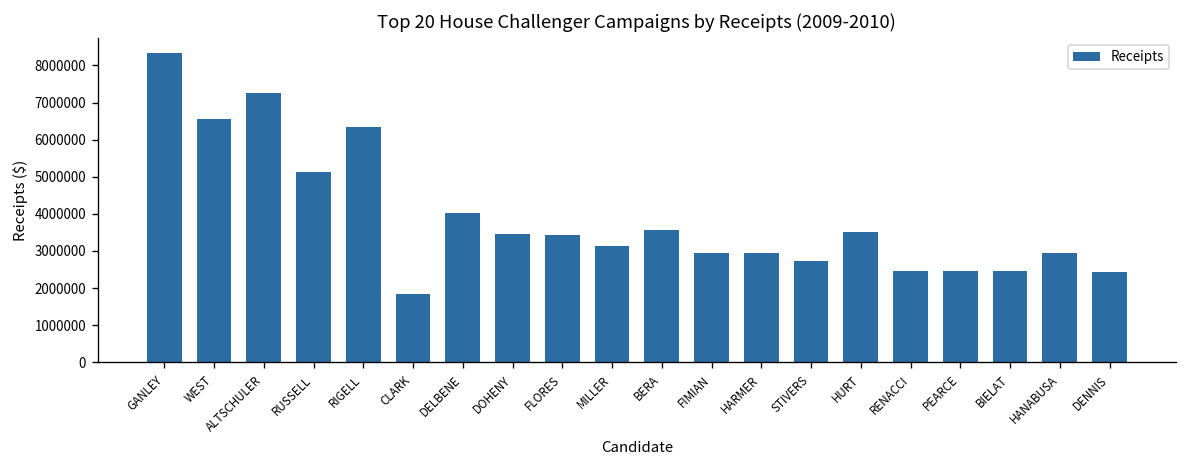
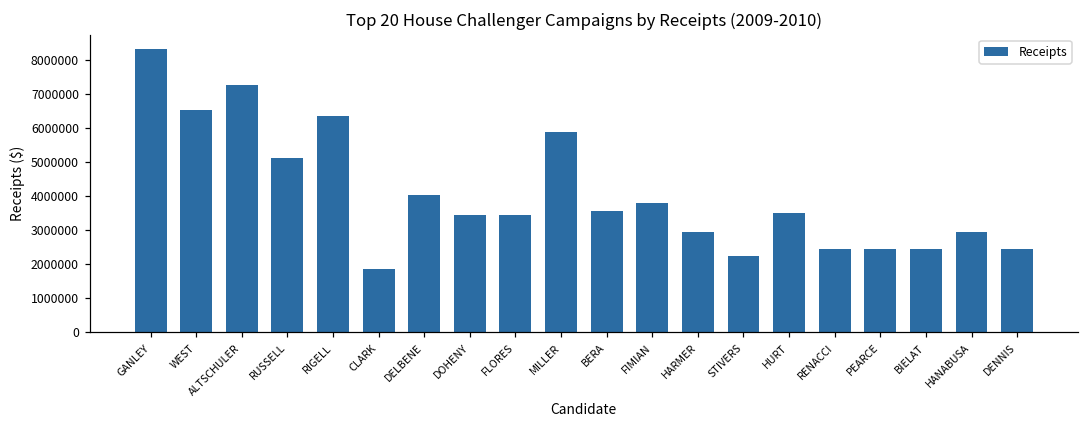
  {
    "GANLEY": 8300000,
    "WEST": 6500000,
    "ALTSCHULER": 7300000,
    "RUSSELL": 5100000,
    "RIGELL": 6300000,
    "CLARK": 1800000,
    "DELBENE": 4000000,
    "DOHENY": 3400000,
    "FLORES": 3400000,
-   "MILLER": 3100000,
+   "MILLER": 5900000,
    "BERA": 3600000,
-   "FIMIAN": 2900000,
+   "FIMIAN": 3800000,
    "HARMER": 2900000,
-   "STIVERS": 2700000,
+   "STIVERS": 2200000,
    "HURT": 3500000,
    "RENACCI": 2500000,
    "PEARCE": 2500000,
    "BIELAT": 2500000,
    "HANABUSA": 2900000,
    "DENNIS": 2400000
  }
